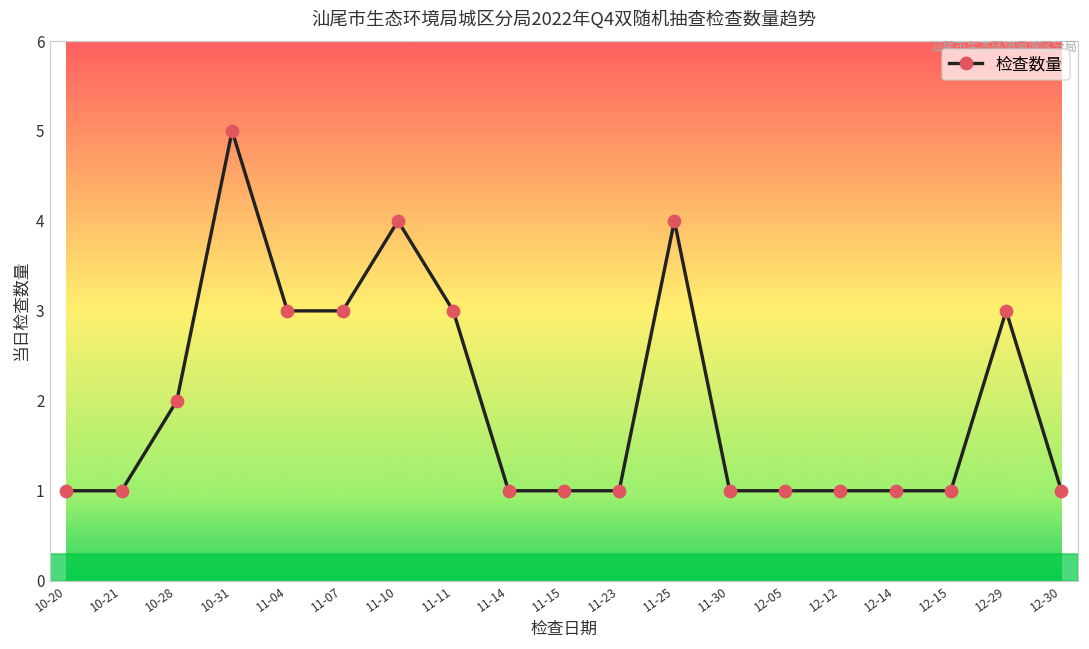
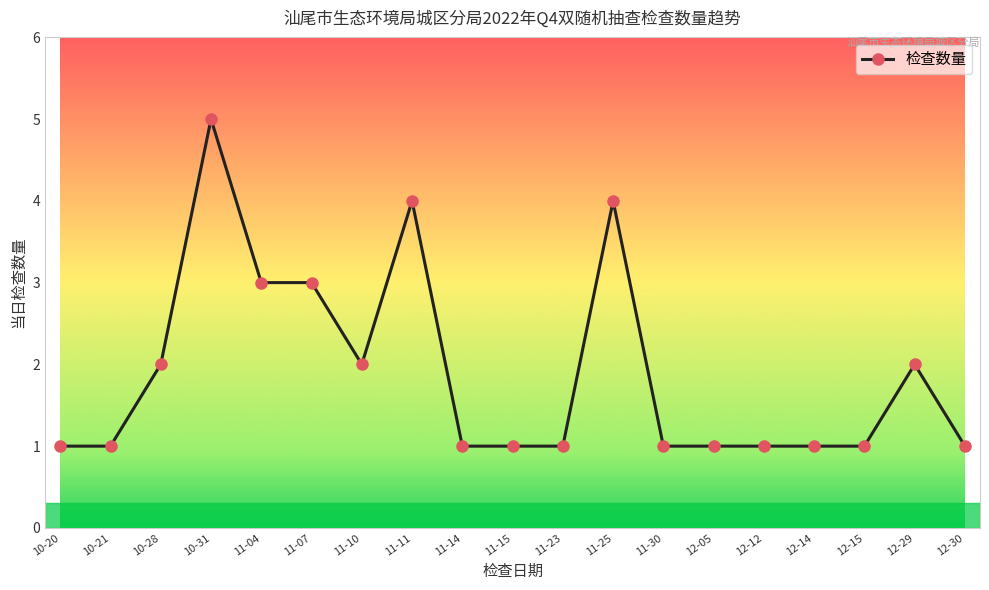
  {
    "10-20": 1,
    "10-21": 1,
    "10-28": 2,
    "10-31": 5,
    "11-04": 3,
    "11-07": 3,
-   "11-10": 4,
-   "11-11": 3,
+   "11-10": 2,
+   "11-11": 4,
    "11-14": 1,
    "11-15": 1,
    "11-23": 1,
    "11-25": 4,
    "11-30": 1,
    "12-05": 1,
    "12-12": 1,
    "12-14": 1,
    "12-15": 1,
-   "12-29": 3,
+   "12-29": 2,
    "12-30": 1
  }
